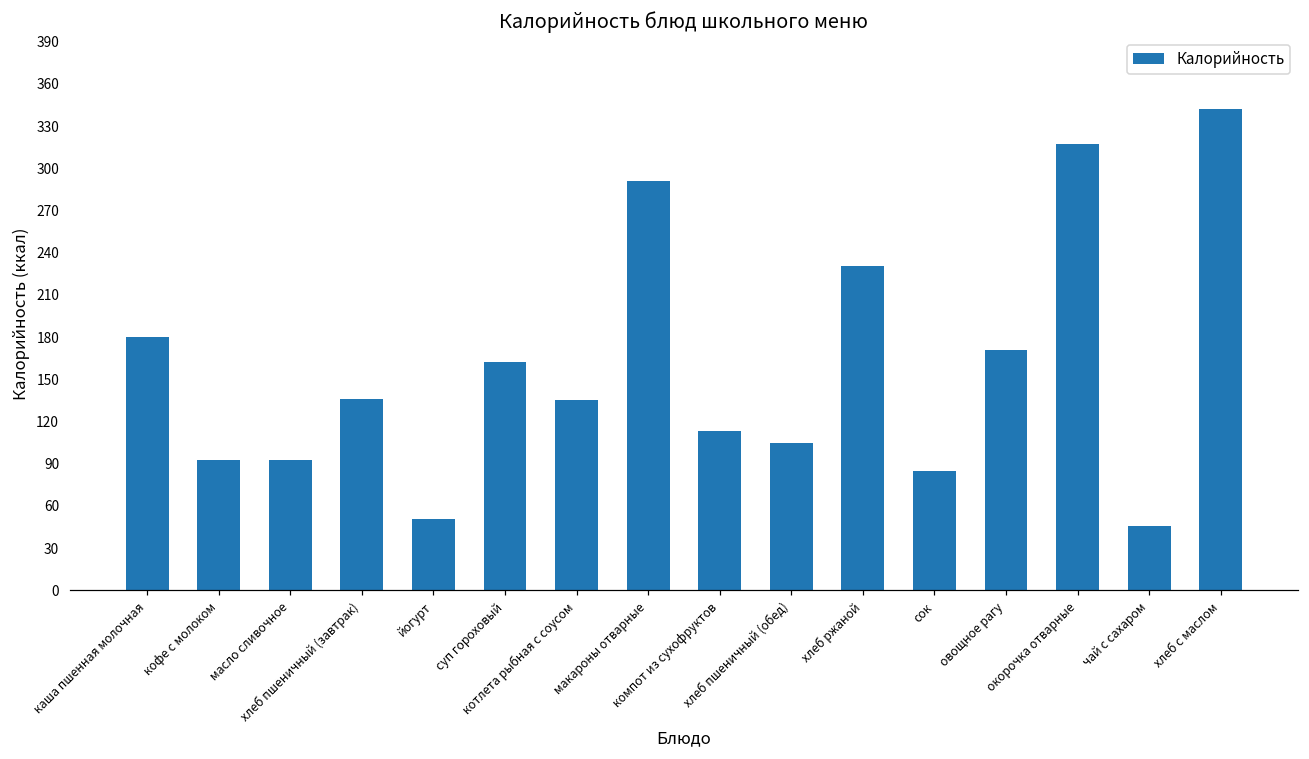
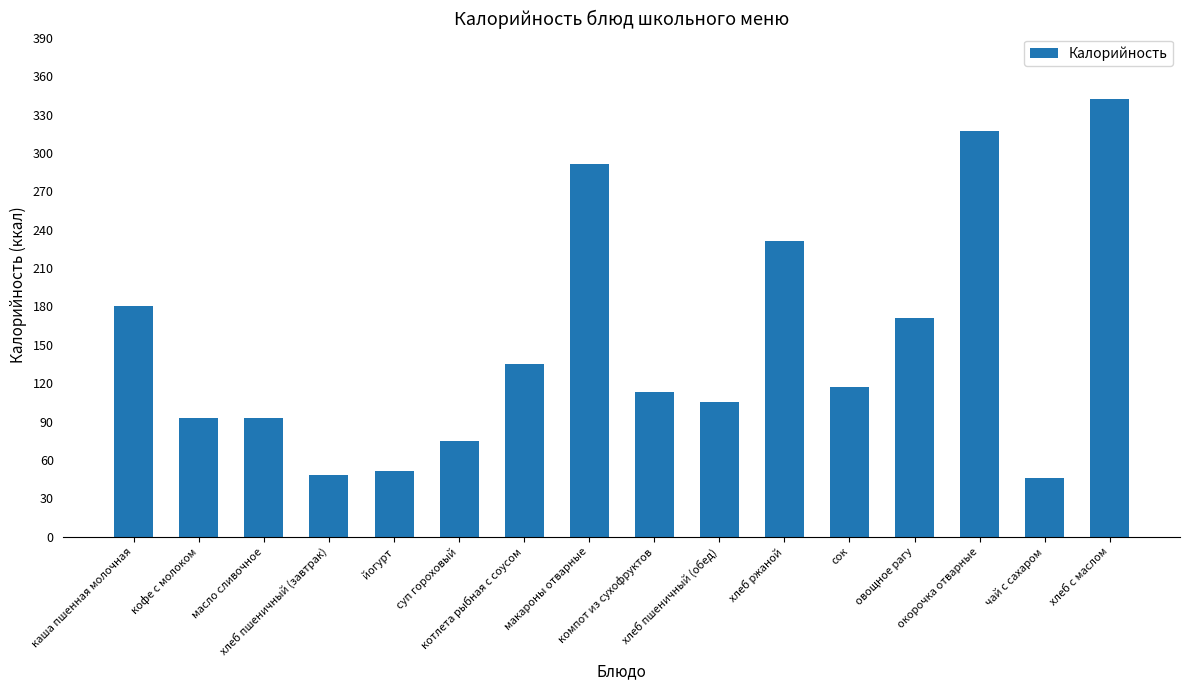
  {
    "каша пшенная молочная": 180,
    "кофе с молоком": 93,
    "масло сливочное": 93,
-   "хлеб пшеничный (завтрак)": 136,
+   "хлеб пшеничный (завтрак)": 48,
    "йогурт": 51,
-   "суп гороховый": 162,
+   "суп гороховый": 75,
    "котлета рыбная с соусом": 135,
    "макароны отварные": 291,
    "компот из сухофруктов": 113,
    "хлеб пшеничный (обед)": 105,
    "хлеб ржаной": 231,
-   "сок": 85,
+   "сок": 117,
    "овощное рагу": 171,
    "окорочка отварные": 317,
    "чай с сахаром": 46,
    "хлеб с маслом": 342
  }
